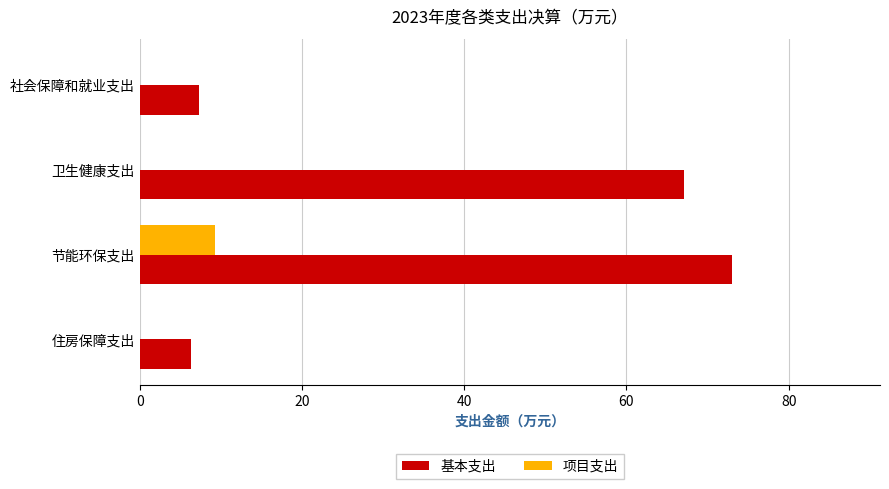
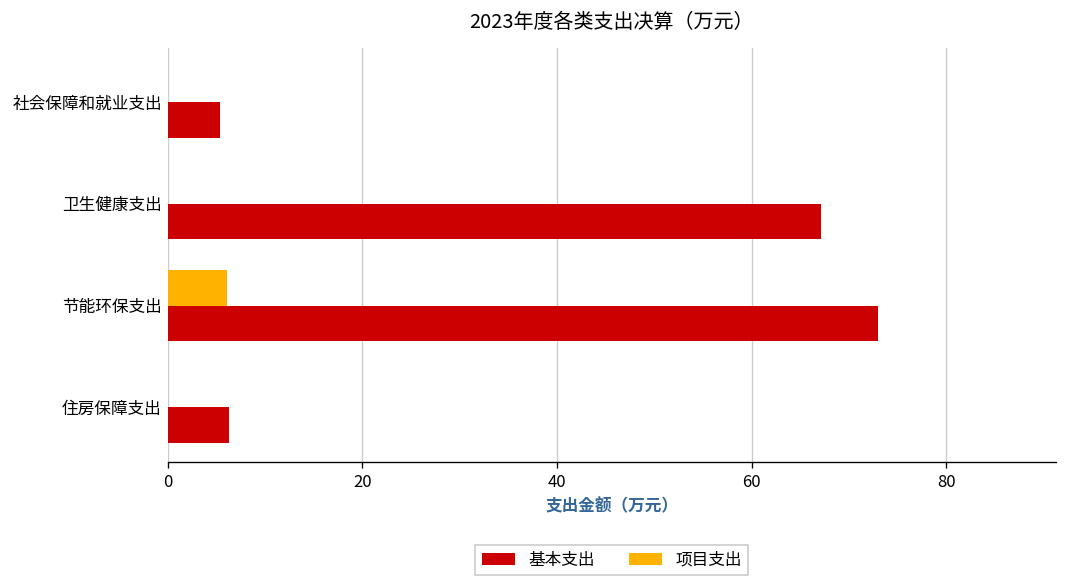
  {
    "基本支出": {
-     "社会保障和就业支出": 7,
+     "社会保障和就业支出": 5,
      "卫生健康支出": 67,
      "节能环保支出": 73,
      "住房保障支出": 6
    },
    "项目支出": {
      "社会保障和就业支出": 0,
      "卫生健康支出": 0,
-     "节能环保支出": 9,
+     "节能环保支出": 6,
      "住房保障支出": 0
    }
  }
